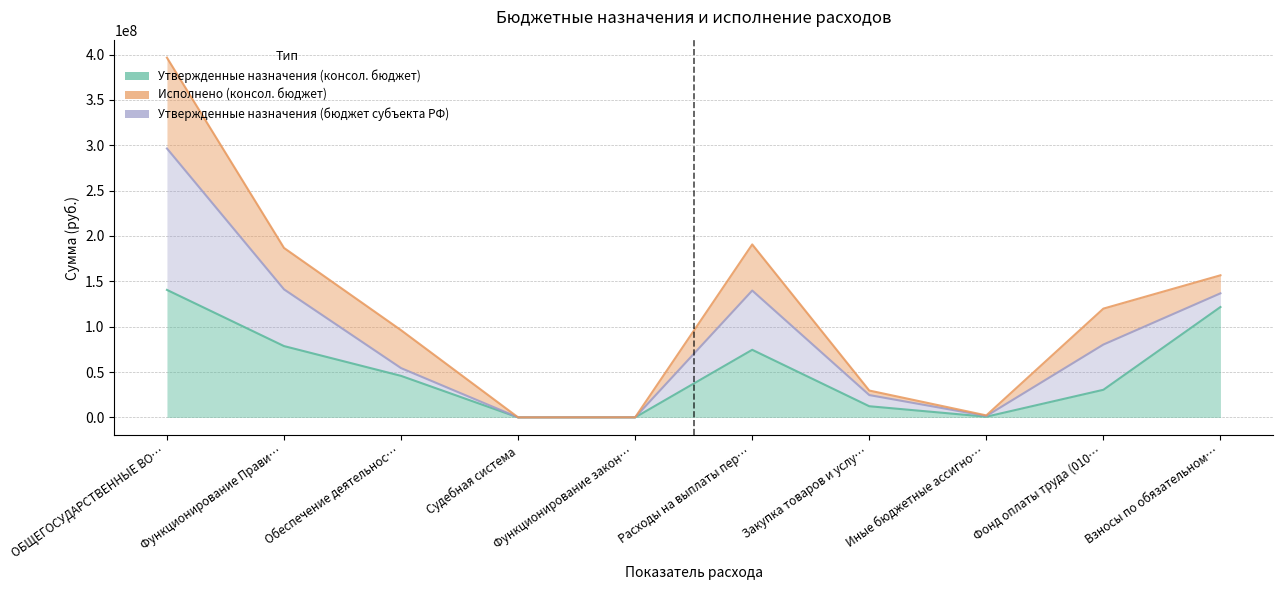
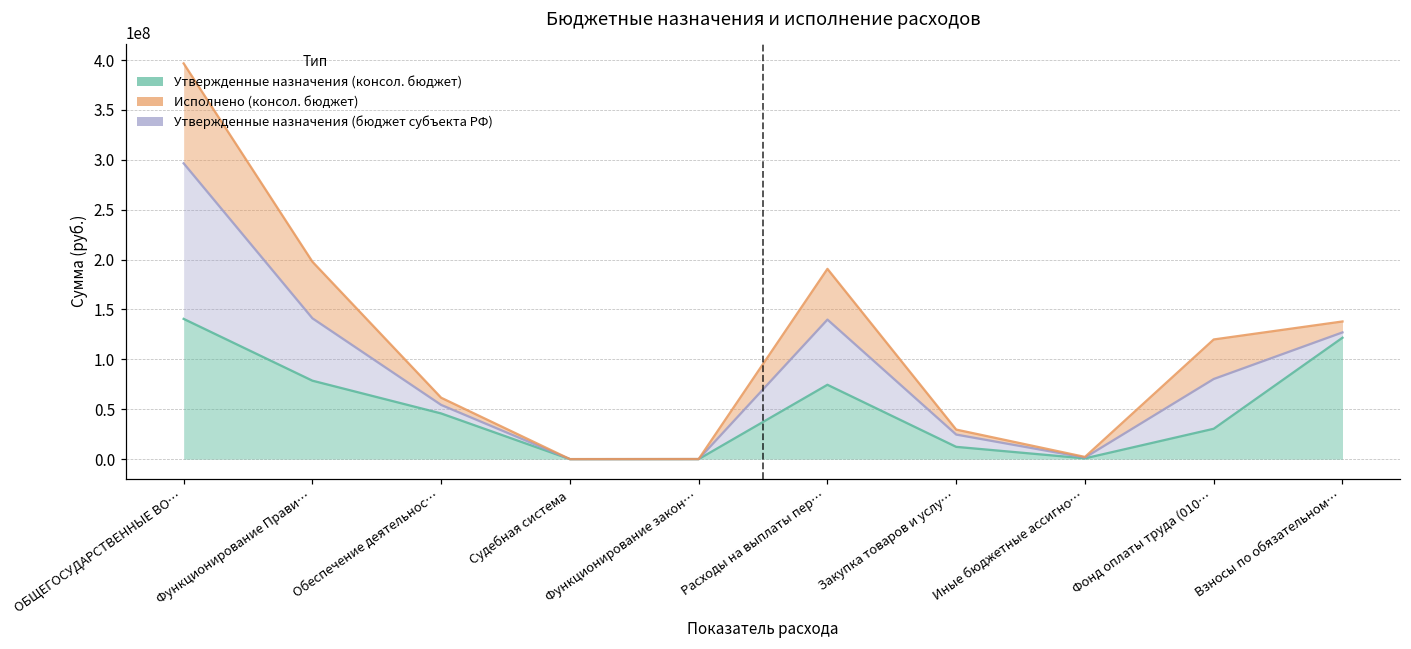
  {
    "Утвержденные назначения (консол. бюджет)": {
      "ОБЩЕГОСУДАРСТВЕННЫЕ ВО…": 140000000,
      "Функционирование Прави…": 80000000,
      "Обеспечение деятельнос…": 50000000,
      "Расходы на выплаты пер…": 70000000,
      "Закупка товаров и услу…": 10000000,
      "Фонд оплаты труда (010…": 30000000,
      "Взносы по обязательном…": 120000000
    },
    "Утвержденные назначения (бюджет субъекта РФ)": {
      "ОБЩЕГОСУДАРСТВЕННЫЕ ВО…": 160000000,
      "Функционирование Прави…": 60000000,
      "Обеспечение деятельнос…": 10000000,
      "Расходы на выплаты пер…": 70000000,
      "Закупка товаров и услу…": 10000000,
      "Фонд оплаты труда (010…": 50000000,
-     "Взносы по обязательном…": 20000000
+     "Взносы по обязательном…": 10000000
    },
    "Исполнено (консол. бюджет)": {
      "ОБЩЕГОСУДАРСТВЕННЫЕ ВО…": 100000000,
-     "Функционирование Прави…": 50000000,
-     "Обеспечение деятельнос…": 40000000,
+     "Функционирование Прави…": 60000000,
+     "Обеспечение деятельнос…": 10000000,
      "Расходы на выплаты пер…": 50000000,
      "Закупка товаров и услу…": 0,
      "Фонд оплаты труда (010…": 40000000,
-     "Взносы по обязательном…": 20000000
+     "Взносы по обязательном…": 10000000
    }
  }
